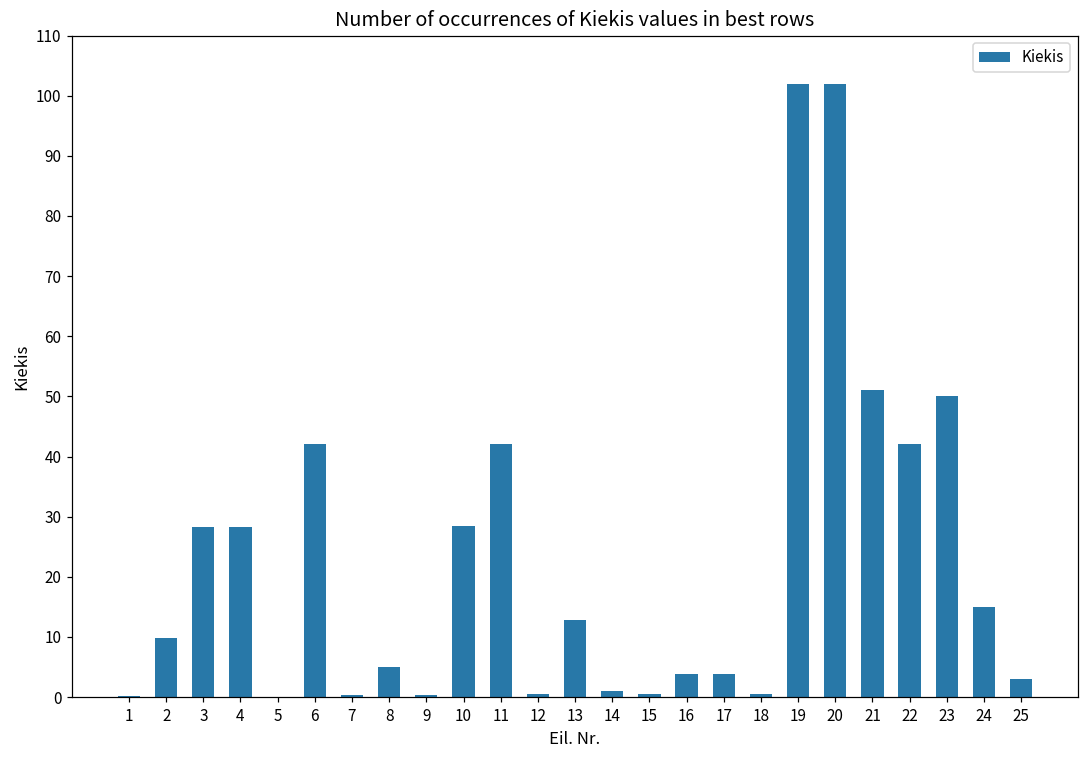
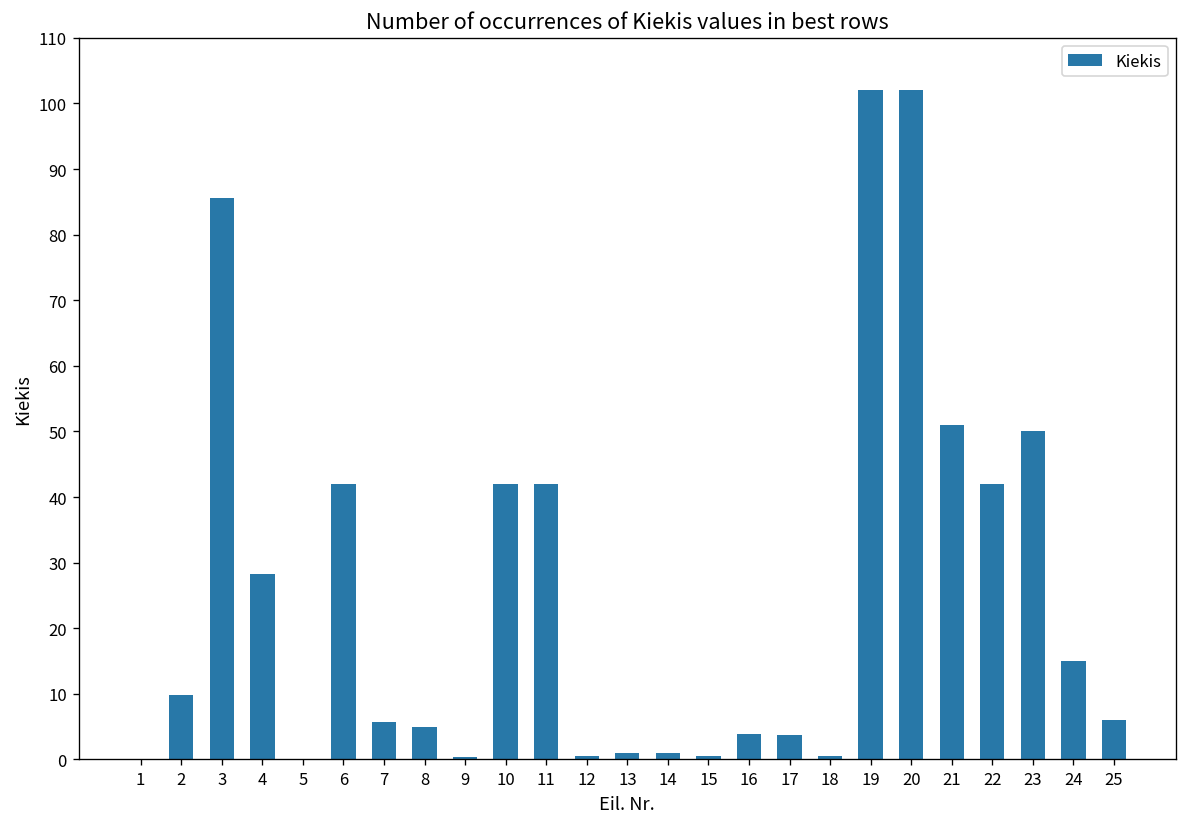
  {
    "2": 10,
-   "3": 28,
+   "3": 86,
    "4": 28,
    "6": 42,
-   "7": 0,
+   "7": 6,
    "8": 5,
-   "10": 28,
+   "10": 42,
    "11": 42,
    "12": 1,
-   "13": 13,
+   "13": 1,
    "14": 1,
    "15": 1,
    "16": 4,
    "17": 4,
    "18": 1,
    "19": 102,
    "20": 102,
    "21": 51,
    "22": 42,
    "23": 50,
    "24": 15,
-   "25": 3
+   "25": 6
  }
